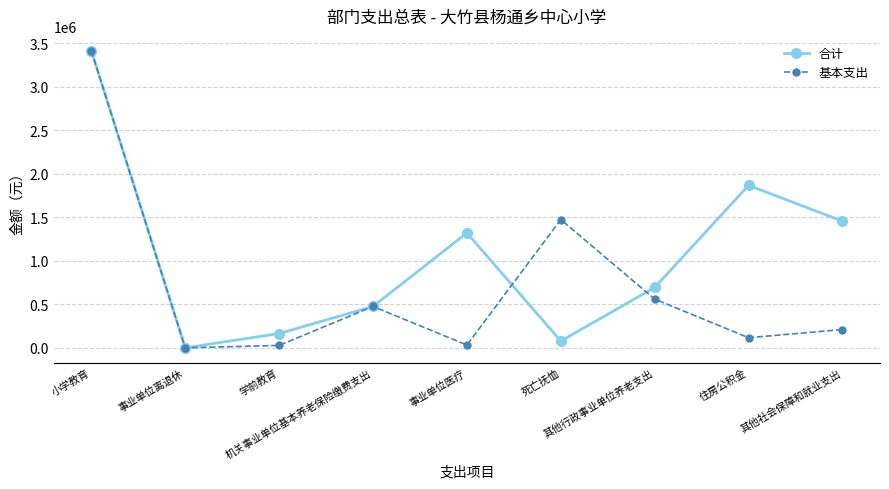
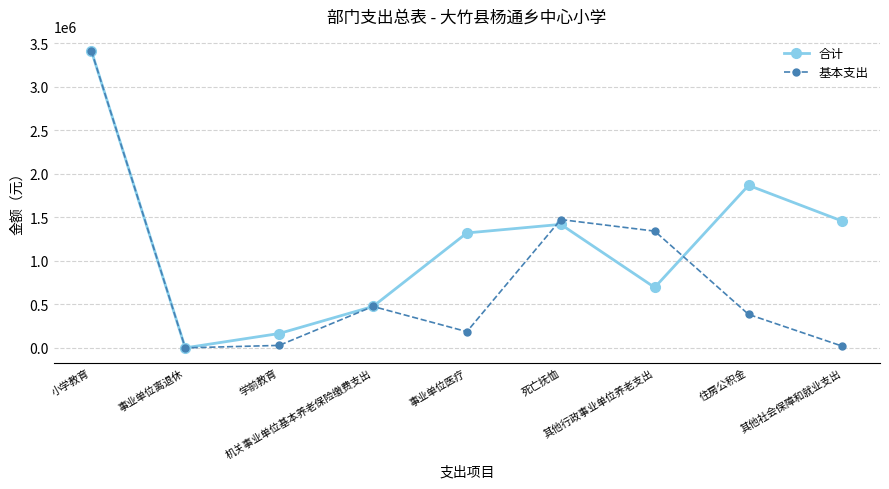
  {
    "合计": {
      "学前教育": 200000,
      "事业单位医疗": 1300000,
-     "死亡抚恤": 100000,
+     "死亡抚恤": 1400000,
      "其他行政事业单位养老支出": 700000,
      "住房公积金": 1900000,
      "其他社会保障和就业支出": 1500000
    },
    "基本支出": {
      "学前教育": 0,
-     "事业单位医疗": 0,
+     "事业单位医疗": 200000,
      "死亡抚恤": 1500000,
-     "其他行政事业单位养老支出": 600000,
-     "住房公积金": 100000,
-     "其他社会保障和就业支出": 200000
+     "其他行政事业单位养老支出": 1300000,
+     "住房公积金": 400000,
+     "其他社会保障和就业支出": 0
    }
  }
